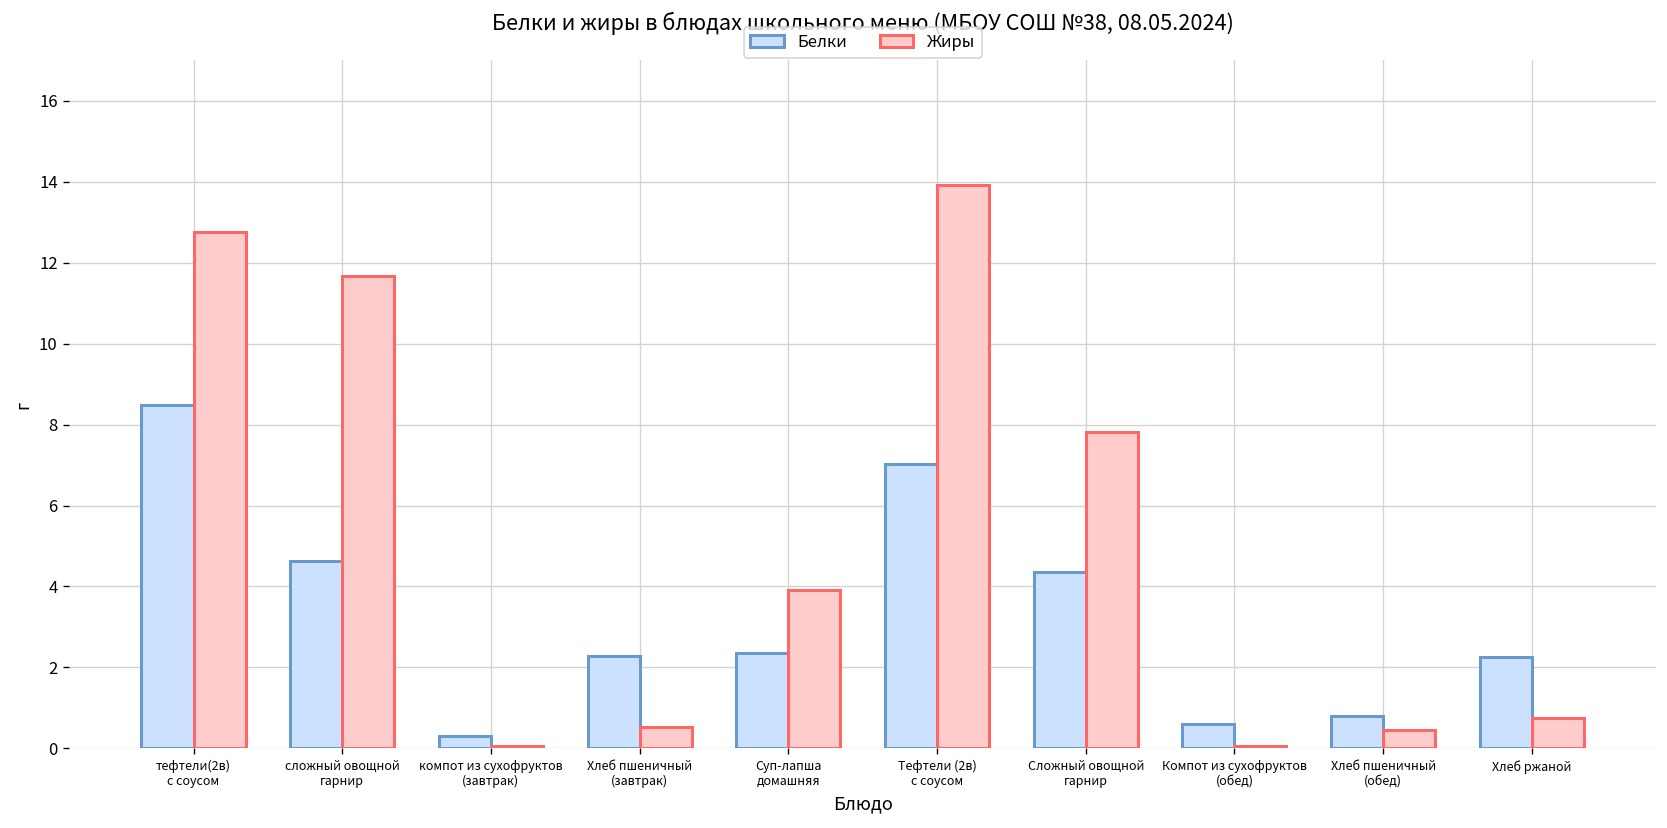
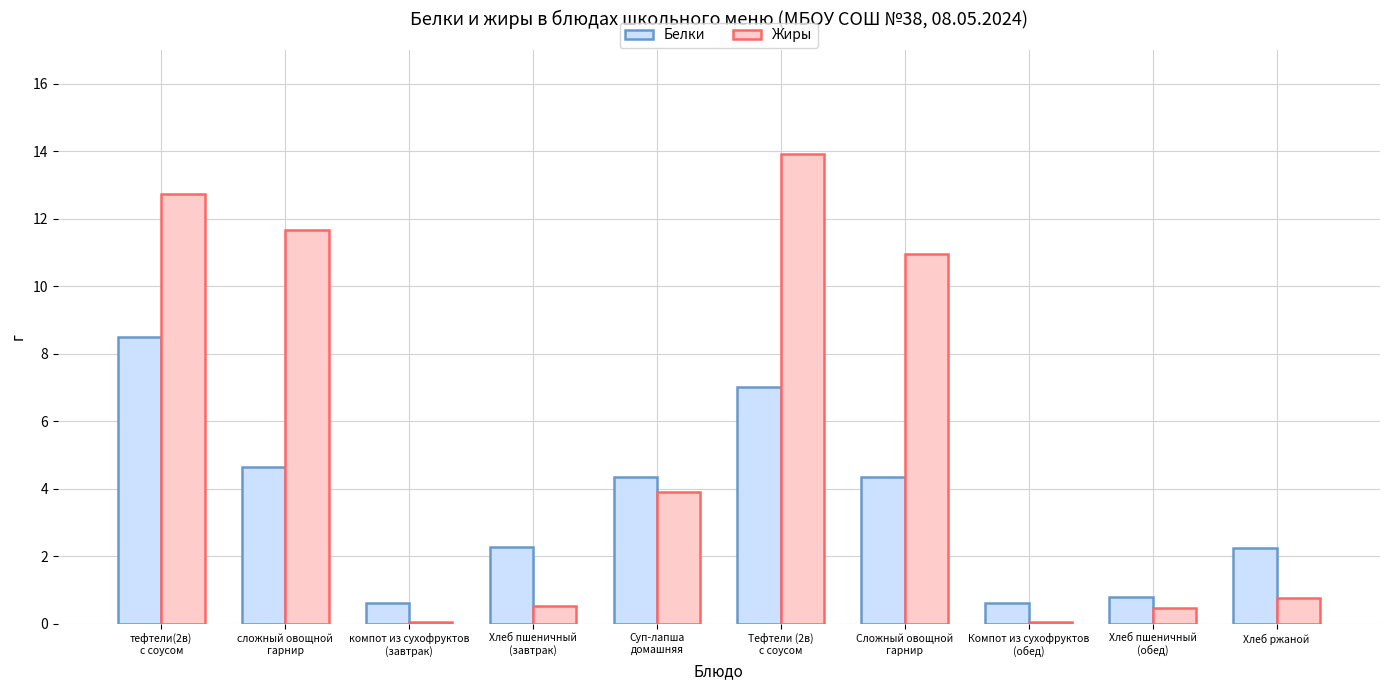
  {
    "Белки": {
      "тефтели(2в) с соусом": 8.5,
      "сложный овощной гарнир": 4.6,
-     "компот из сухофруктов (завтрак)": 0.3,
+     "компот из сухофруктов (завтрак)": 0.6,
      "Хлеб пшеничный (завтрак)": 2.3,
-     "Суп-лапша домашняя": 2.4,
+     "Суп-лапша домашняя": 4.3,
      "Тефтели (2в) с соусом": 7.0,
      "Сложный овощной гарнир": 4.4,
      "Компот из сухофруктов (обед)": 0.6,
      "Хлеб пшеничный (обед)": 0.8,
      "Хлеб ржаной": 2.3
    },
    "Жиры": {
      "тефтели(2в) с соусом": 12.8,
      "сложный овощной гарнир": 11.7,
      "Хлеб пшеничный (завтрак)": 0.5,
      "Суп-лапша домашняя": 3.9,
      "Тефтели (2в) с соусом": 13.9,
-     "Сложный овощной гарнир": 7.8,
+     "Сложный овощной гарнир": 11.0,
      "Хлеб пшеничный (обед)": 0.5,
      "Хлеб ржаной": 0.8
    }
  }
